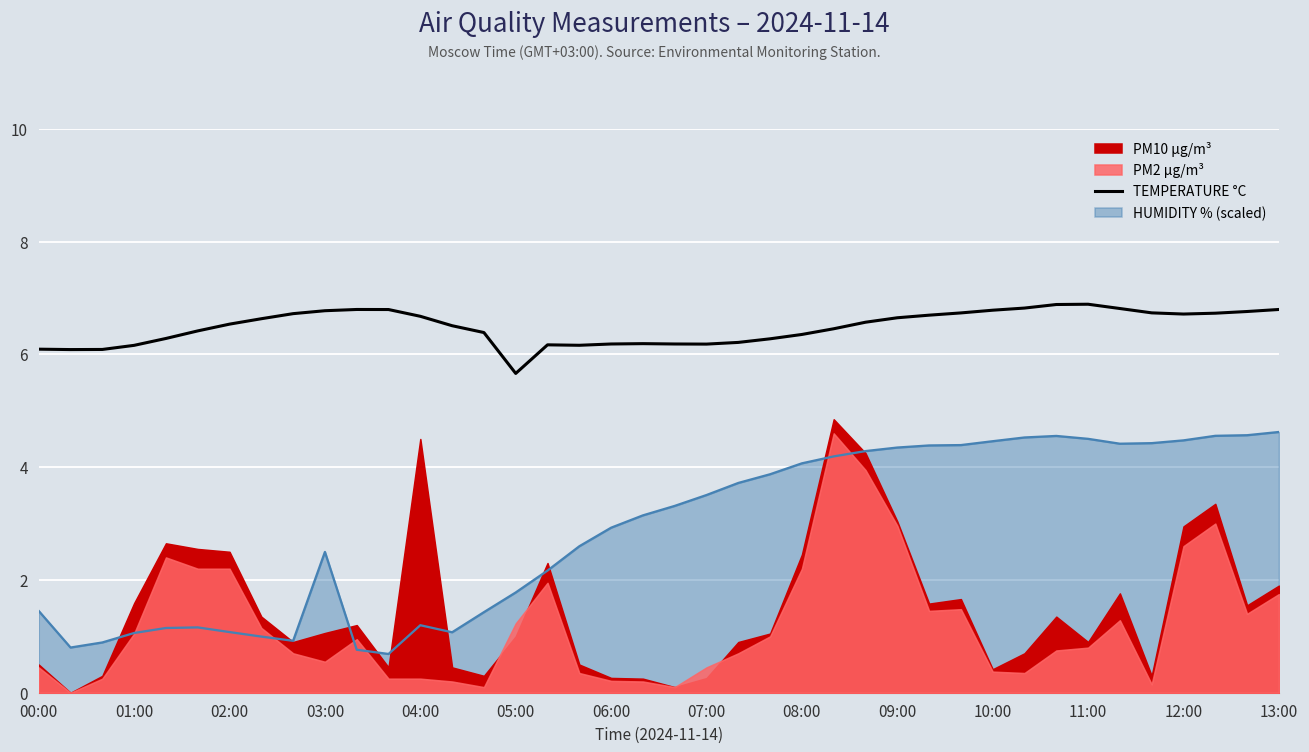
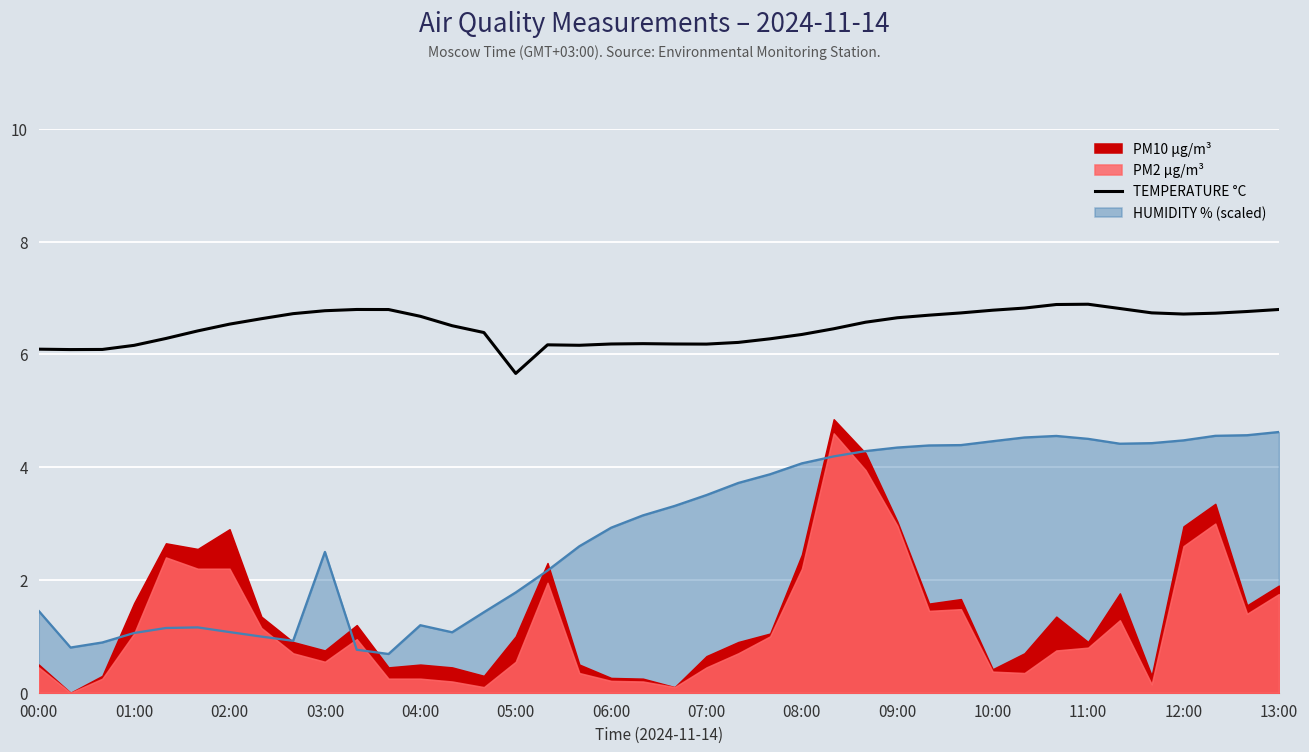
  {
    "TEMPERATURE °C": {
      "00:00": 6.1,
      "01:00": 6.2,
      "02:00": 6.5,
      "03:00": 6.8,
      "04:00": 6.7,
      "05:00": 5.7,
      "06:00": 6.2,
      "07:00": 6.2,
      "08:00": 6.4,
      "09:00": 6.7,
      "10:00": 6.8,
      "11:00": 6.9,
      "12:00": 6.7,
      "13:00": 6.8
    },
    "PM10 µg/m³": {
      "00:00": 0.5,
      "01:00": 1.6,
-     "02:00": 2.5,
-     "03:00": 1.1,
-     "04:00": 4.5,
+     "02:00": 2.9,
+     "03:00": 0.8,
+     "04:00": 0.5,
      "05:00": 1.0,
      "06:00": 0.3,
-     "07:00": 0.3,
+     "07:00": 0.7,
      "08:00": 2.5,
      "09:00": 3.0,
      "11:00": 0.9,
      "12:00": 3.0,
      "13:00": 1.9
    },
    "PM2 µg/m³": {
      "00:00": 0.5,
      "02:00": 2.2,
      "03:00": 0.6,
      "04:00": 0.3,
-     "05:00": 1.2,
+     "05:00": 0.6,
      "06:00": 0.2,
      "07:00": 0.5,
      "08:00": 2.2,
      "09:00": 3.0,
      "11:00": 0.8,
      "12:00": 2.6,
      "13:00": 1.8
    },
    "HUMIDITY % (scaled)": {
      "00:00": 1.5,
      "02:00": 1.1,
      "03:00": 2.5,
      "04:00": 1.2,
      "05:00": 1.8,
      "06:00": 2.9,
      "07:00": 3.5,
      "08:00": 4.1,
      "09:00": 4.3,
      "10:00": 4.5,
      "11:00": 4.5,
      "12:00": 4.5,
      "13:00": 4.6
    }
  }
